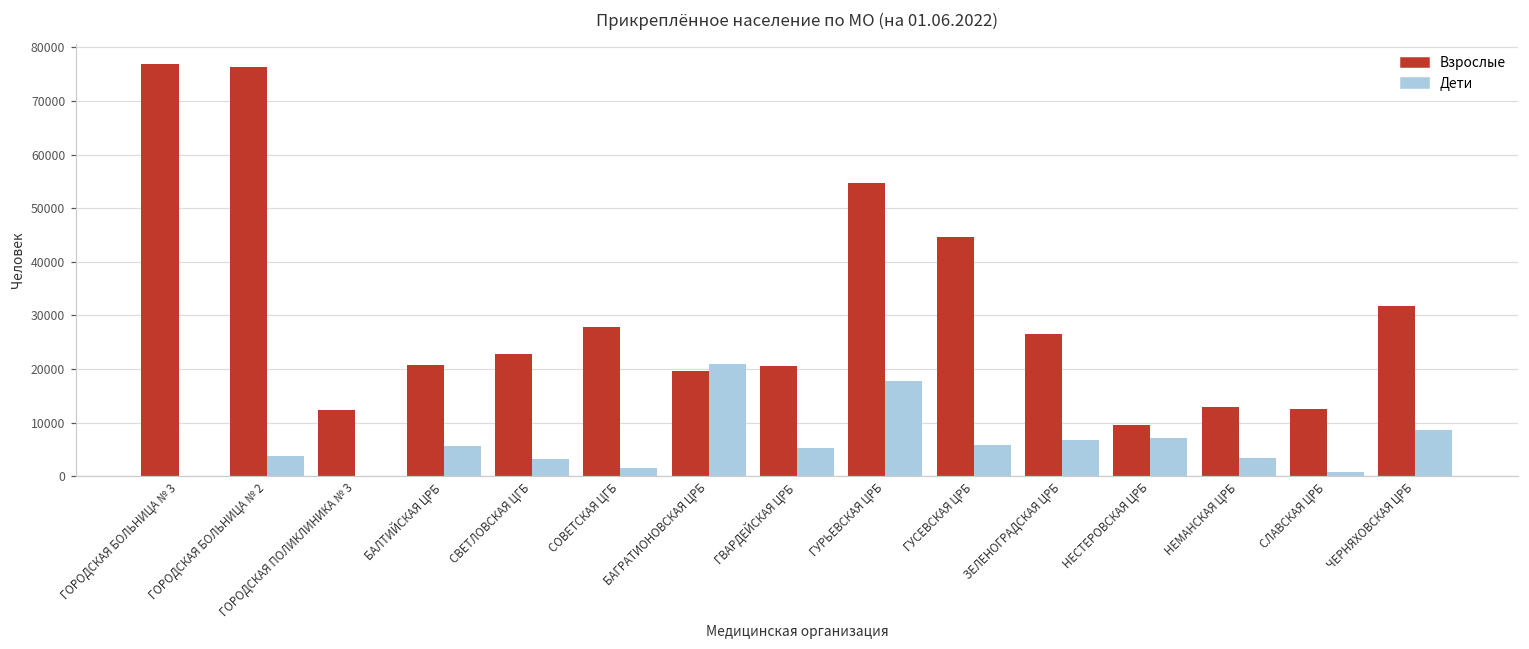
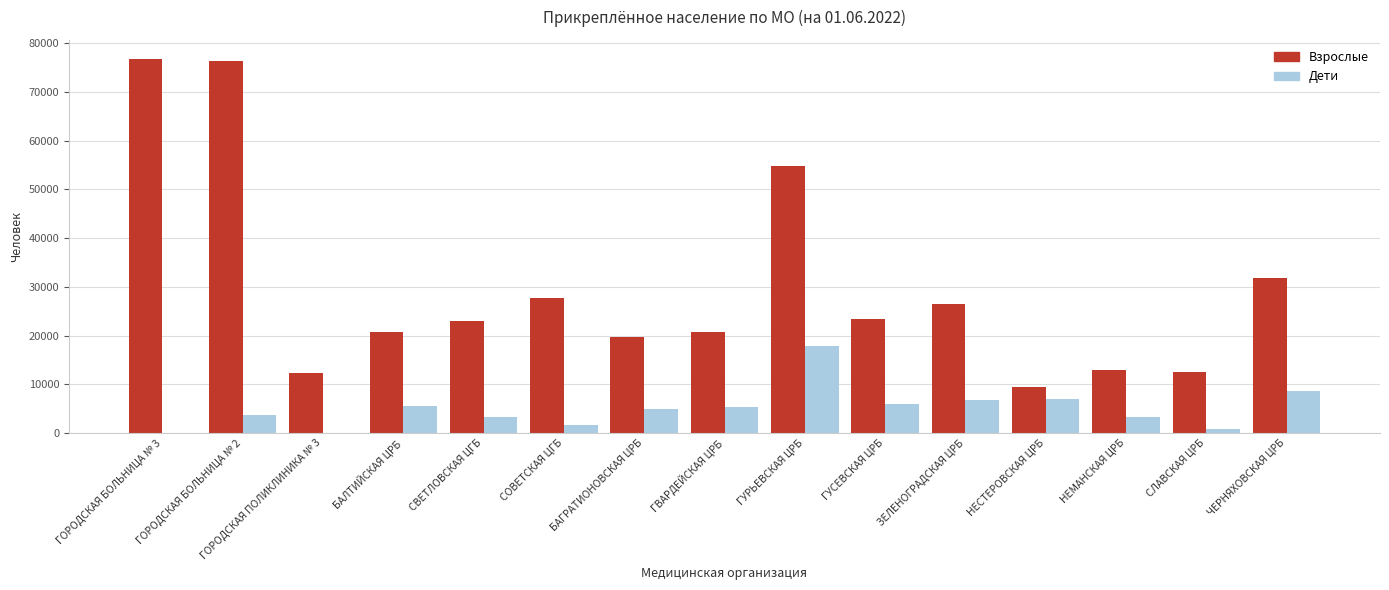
  {
    "Взрослые": {
      "ГОРОДСКАЯ БОЛЬНИЦА № 3": 77000,
      "ГОРОДСКАЯ БОЛЬНИЦА № 2": 76000,
      "ГОРОДСКАЯ ПОЛИКЛИНИКА № 3": 12000,
      "БАЛТИЙСКАЯ ЦРБ": 21000,
      "СВЕТЛОВСКАЯ ЦГБ": 23000,
      "СОВЕТСКАЯ ЦГБ": 28000,
      "БАГРАТИОНОВСКАЯ ЦРБ": 20000,
      "ГВАРДЕЙСКАЯ ЦРБ": 21000,
      "ГУРЬЕВСКАЯ ЦРБ": 55000,
-     "ГУСЕВСКАЯ ЦРБ": 45000,
+     "ГУСЕВСКАЯ ЦРБ": 23000,
      "ЗЕЛЕНОГРАДСКАЯ ЦРБ": 26000,
      "НЕСТЕРОВСКАЯ ЦРБ": 10000,
      "НЕМАНСКАЯ ЦРБ": 13000,
      "СЛАВСКАЯ ЦРБ": 13000,
      "ЧЕРНЯХОВСКАЯ ЦРБ": 32000
    },
    "Дети": {
      "ГОРОДСКАЯ БОЛЬНИЦА № 3": 0,
      "ГОРОДСКАЯ БОЛЬНИЦА № 2": 4000,
      "ГОРОДСКАЯ ПОЛИКЛИНИКА № 3": 0,
      "БАЛТИЙСКАЯ ЦРБ": 6000,
      "СВЕТЛОВСКАЯ ЦГБ": 3000,
      "СОВЕТСКАЯ ЦГБ": 2000,
-     "БАГРАТИОНОВСКАЯ ЦРБ": 21000,
+     "БАГРАТИОНОВСКАЯ ЦРБ": 5000,
      "ГВАРДЕЙСКАЯ ЦРБ": 5000,
      "ГУРЬЕВСКАЯ ЦРБ": 18000,
      "ГУСЕВСКАЯ ЦРБ": 6000,
      "ЗЕЛЕНОГРАДСКАЯ ЦРБ": 7000,
      "НЕСТЕРОВСКАЯ ЦРБ": 7000,
      "НЕМАНСКАЯ ЦРБ": 3000,
      "СЛАВСКАЯ ЦРБ": 1000,
      "ЧЕРНЯХОВСКАЯ ЦРБ": 9000
    }
  }
